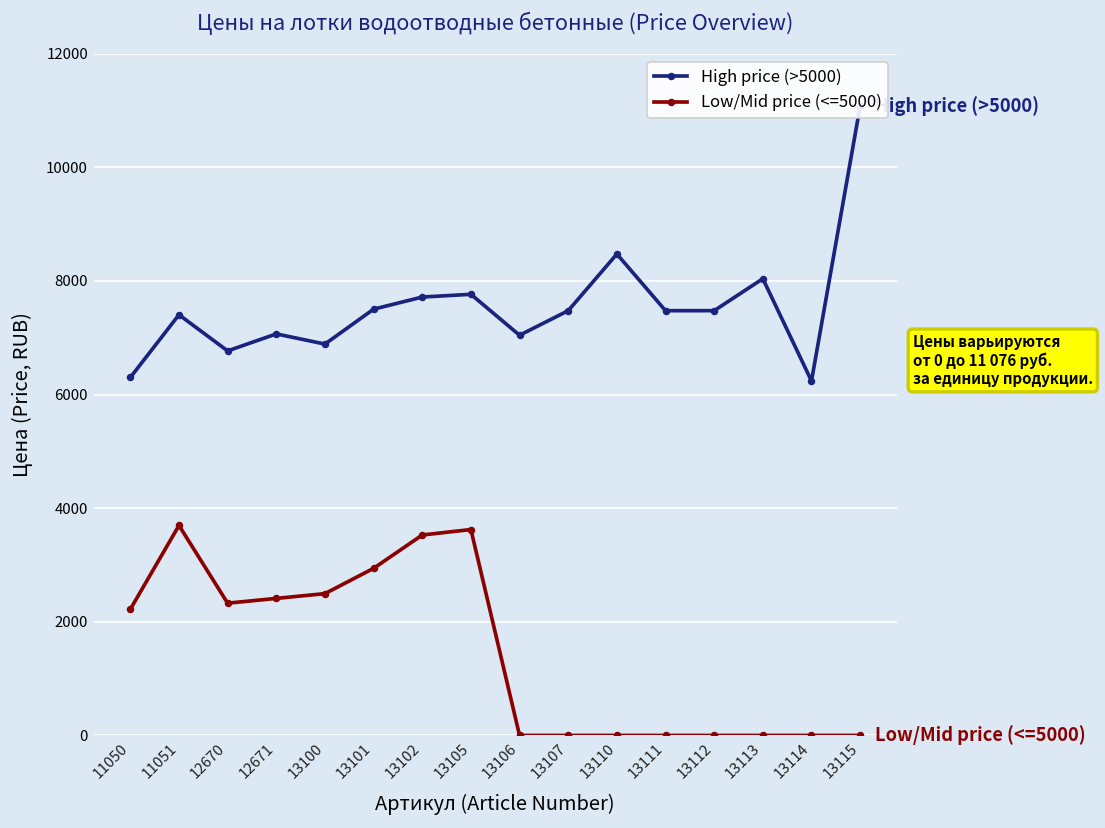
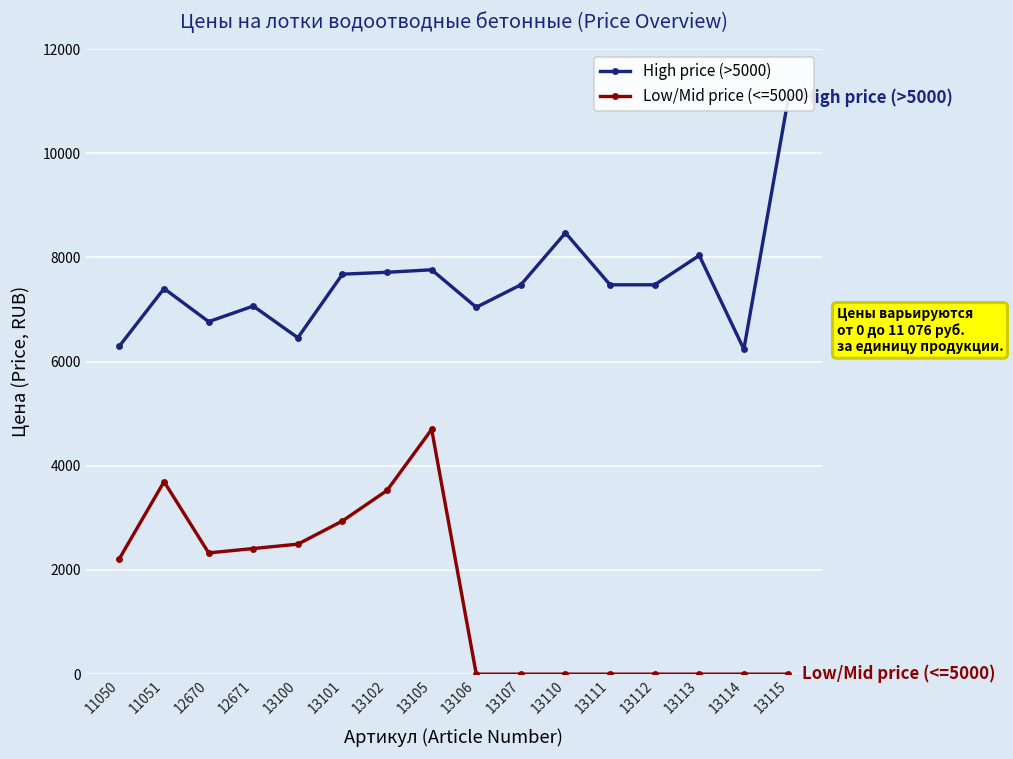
  {
    "High price (>5000)": {
      "11050": 6300,
      "11051": 7400,
      "12670": 6800,
      "12671": 7100,
-     "13100": 6900,
-     "13101": 7500,
+     "13100": 6500,
+     "13101": 7700,
      "13102": 7700,
      "13105": 7800,
      "13106": 7000,
      "13107": 7500,
      "13110": 8500,
      "13111": 7500,
      "13112": 7500,
      "13113": 8000,
      "13114": 6200
    },
    "Low/Mid price (<=5000)": {
      "11050": 2200,
      "11051": 3700,
      "12670": 2300,
      "12671": 2400,
      "13100": 2500,
      "13101": 2900,
      "13102": 3500,
-     "13105": 3600,
+     "13105": 4700,
      "13106": 0,
      "13107": 0,
      "13110": 0,
      "13111": 0,
      "13112": 0,
      "13113": 0,
      "13114": 0
    }
  }
